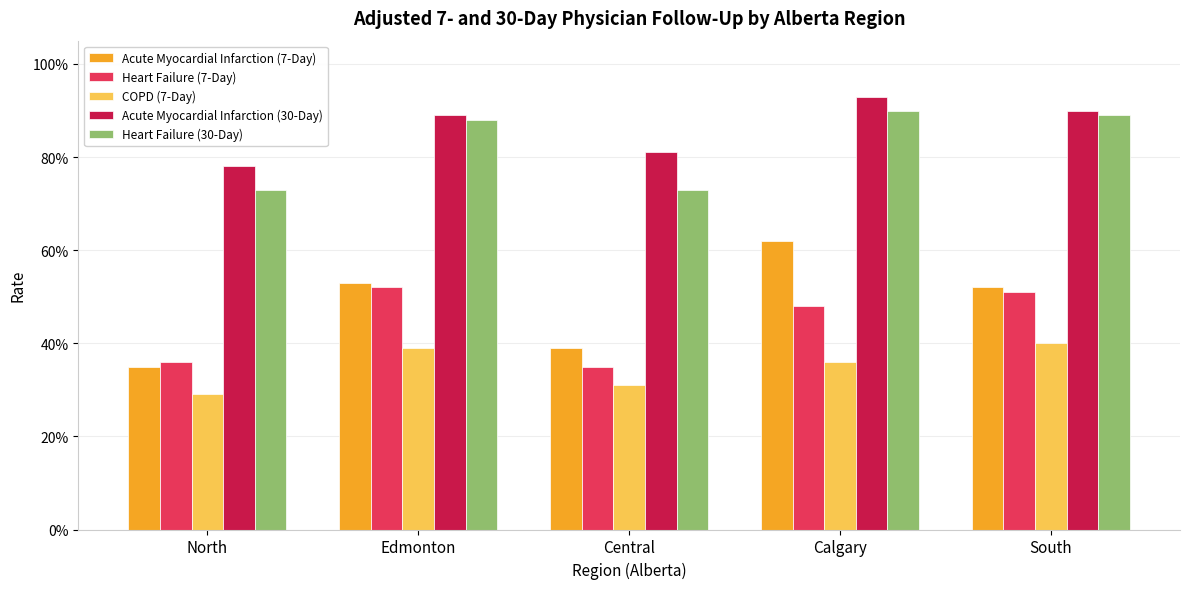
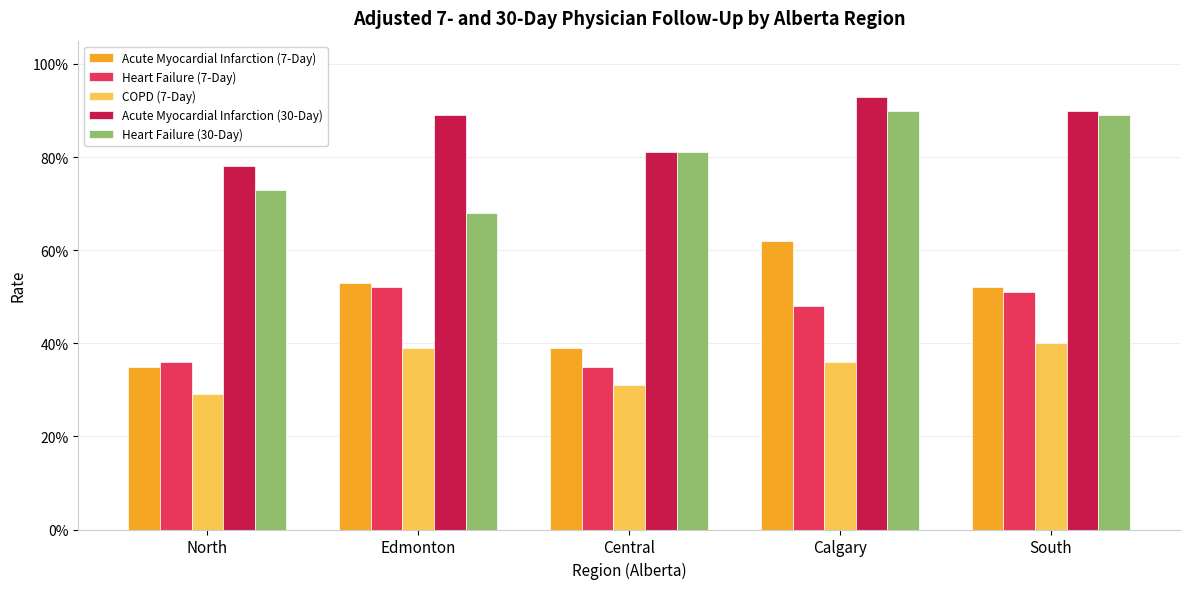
  {
    "Heart Failure (30-Day)": {
      "North": "73%",
-     "Edmonton": "88%",
-     "Central": "73%",
+     "Edmonton": "68%",
+     "Central": "81%",
      "Calgary": "90%",
      "South": "89%"
    }
  }
